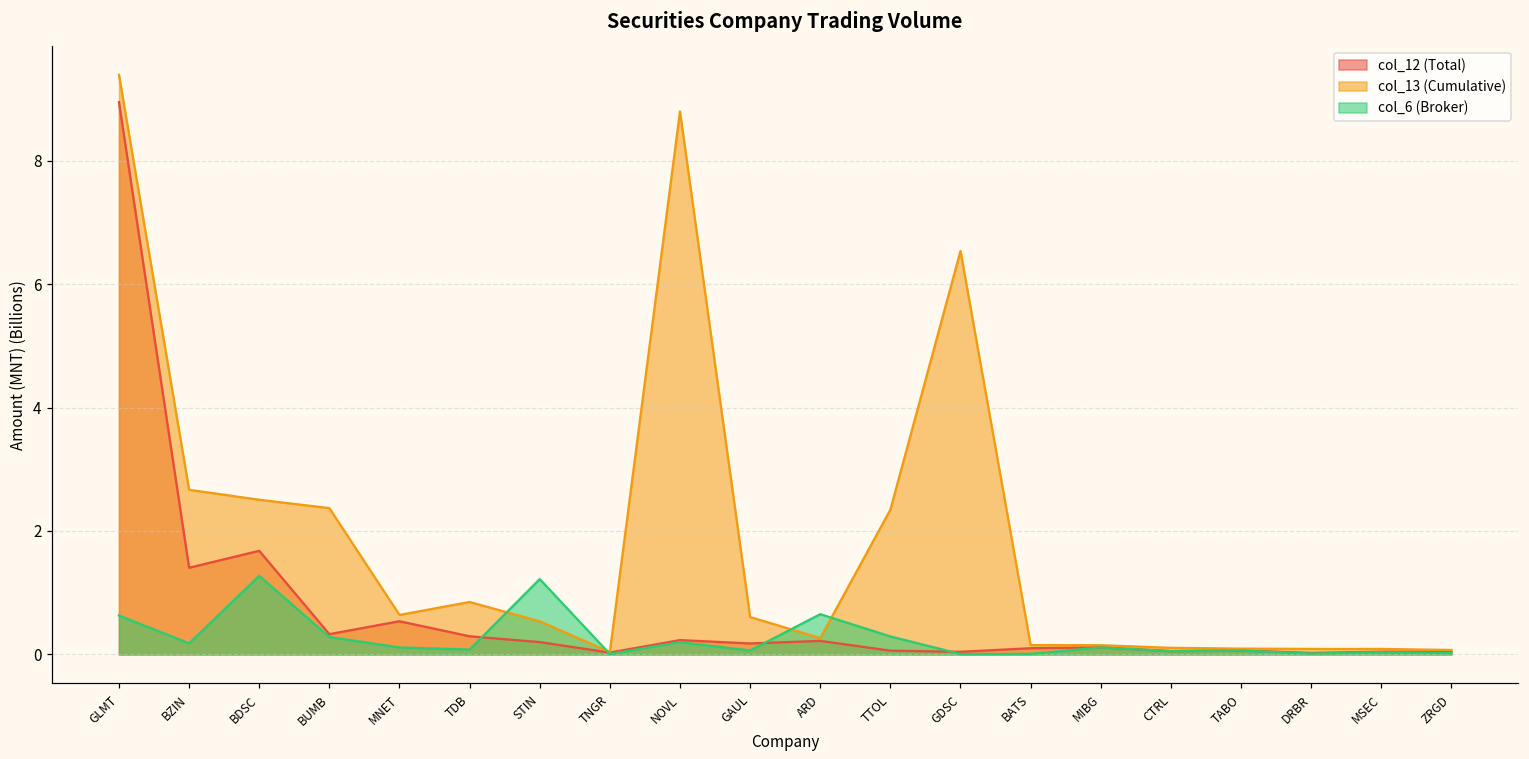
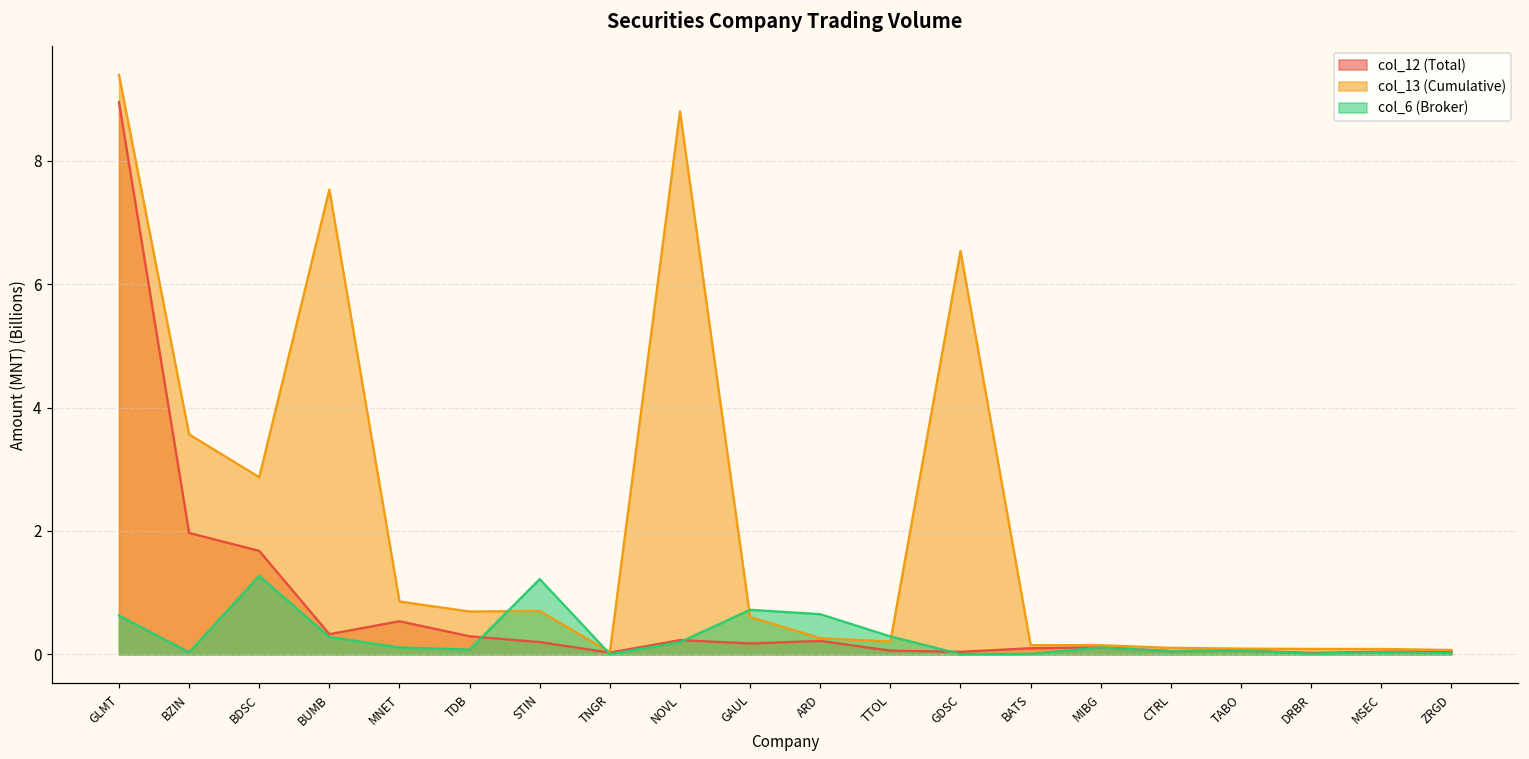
  {
    "col_12 (Total)": {
      "GLMT": 8.9,
-     "BZIN": 1.4,
+     "BZIN": 2.0,
      "BDSC": 1.7,
      "BUMB": 0.3,
      "MNET": 0.5,
      "TDB": 0.3,
      "STIN": 0.2,
      "GAUL": 0.2,
      "TTOL": 0.1,
      "BATS": 0.1
    },
    "col_13 (Cumulative)": {
      "GLMT": 9.4,
-     "BZIN": 2.7,
-     "BDSC": 2.5,
-     "BUMB": 2.4,
-     "MNET": 0.6,
-     "TDB": 0.8,
-     "STIN": 0.5,
+     "BZIN": 3.6,
+     "BDSC": 2.9,
+     "BUMB": 7.5,
+     "MNET": 0.9,
+     "TDB": 0.7,
+     "STIN": 0.7,
      "NOVL": 8.8,
      "GAUL": 0.6,
-     "TTOL": 2.3,
+     "TTOL": 0.2,
      "GDSC": 6.5,
      "BATS": 0.2,
      "CTRL": 0.1,
      "DRBR": 0.1
    },
    "col_6 (Broker)": {
      "GLMT": 0.6,
-     "BZIN": 0.2,
+     "BZIN": 0.0,
      "BDSC": 1.3,
      "BUMB": 0.3,
      "MNET": 0.1,
      "TDB": 0.1,
      "STIN": 1.2,
-     "GAUL": 0.1,
+     "GAUL": 0.7,
      "ARD": 0.7,
      "TTOL": 0.3,
      "BATS": 0.0
    }
  }
